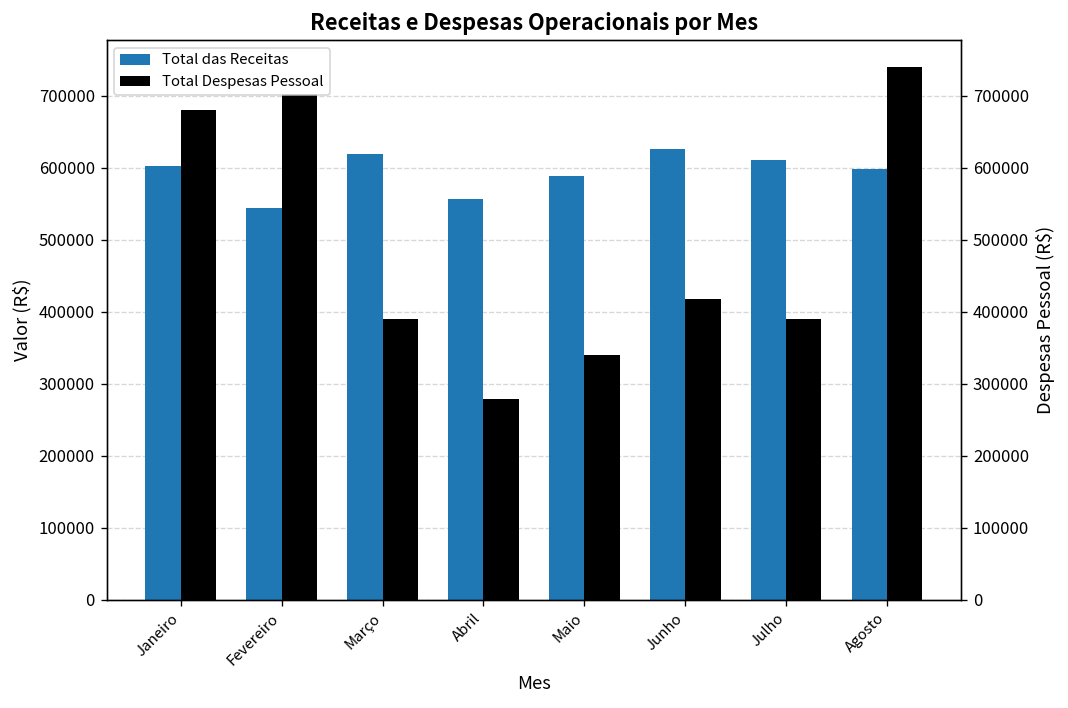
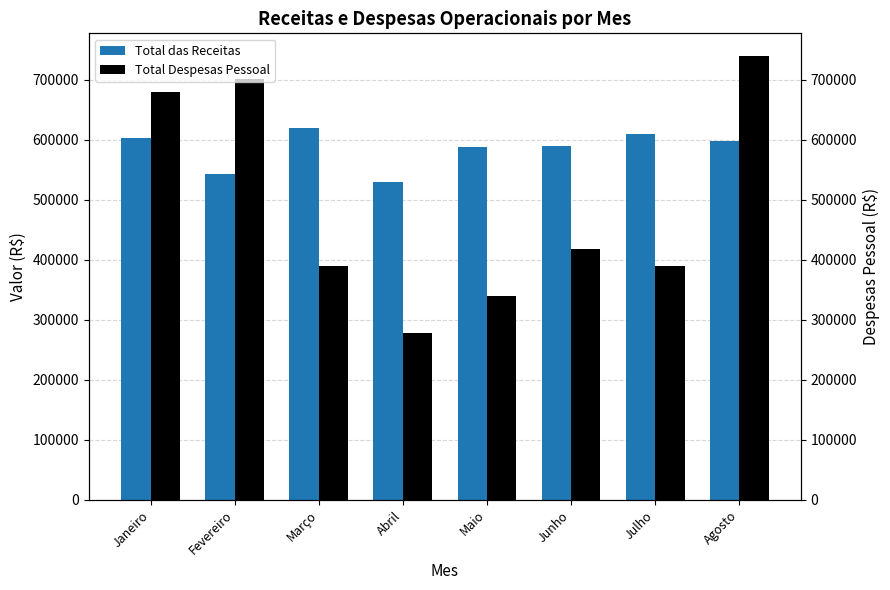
  {
    "Total das Receitas": {
      "Janeiro": 600000,
      "Fevereiro": 540000,
      "Março": 620000,
-     "Abril": 560000,
+     "Abril": 530000,
      "Maio": 590000,
-     "Junho": 630000,
+     "Junho": 590000,
      "Julho": 610000,
      "Agosto": 600000
    },
    "Total Despesas Pessoal": {
      "Janeiro": 680000,
      "Março": 390000,
      "Abril": 280000,
      "Maio": 340000,
      "Junho": 420000,
      "Julho": 390000,
      "Agosto": 740000
    }
  }
